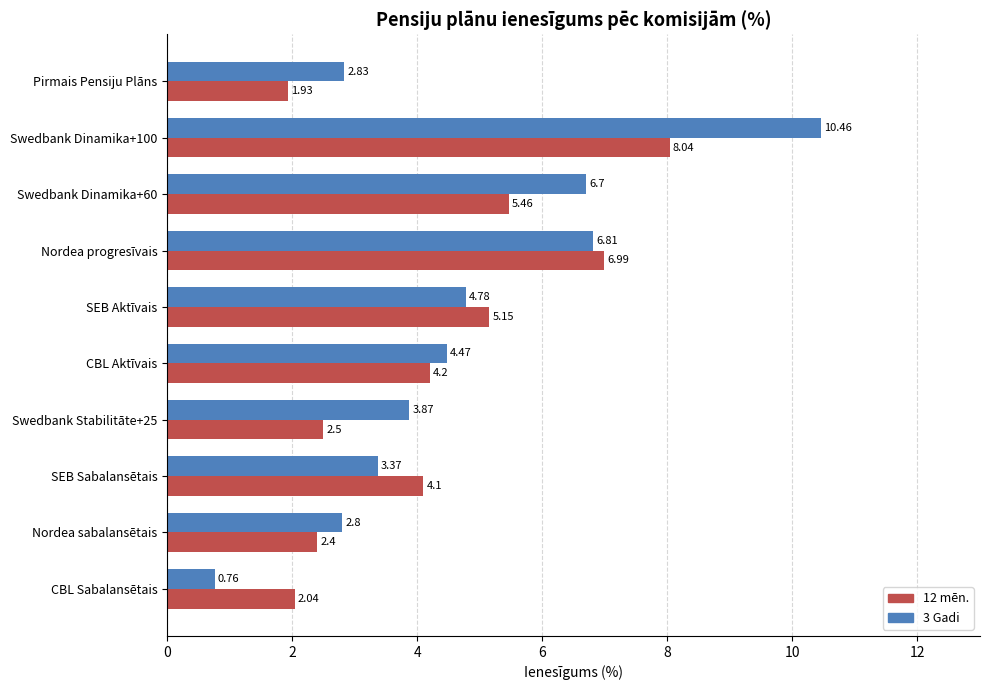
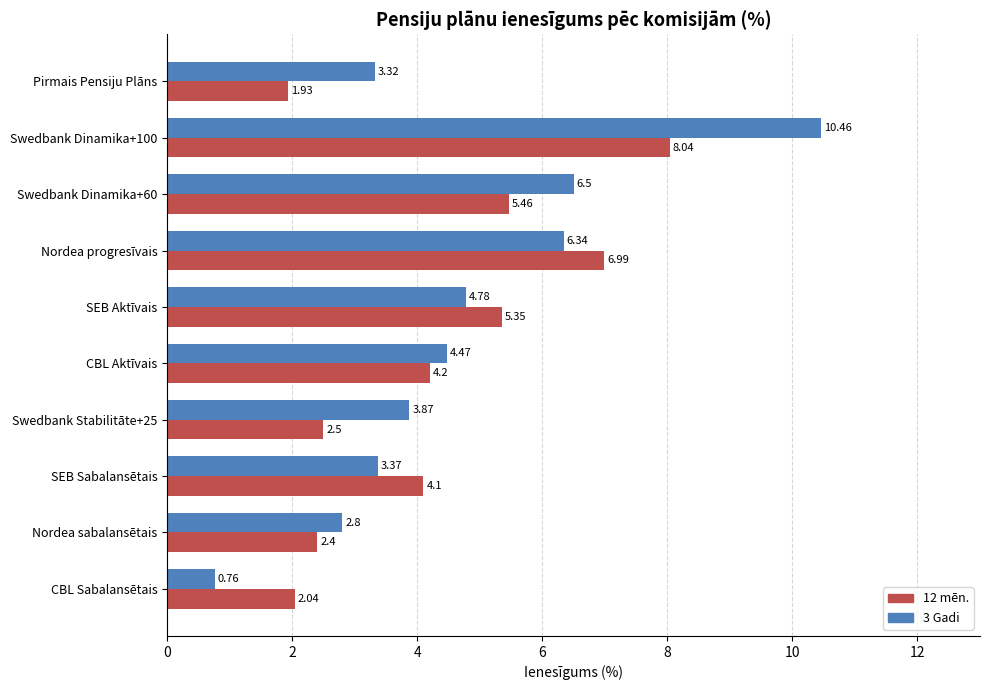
  {
    "12 mēn.": {
      "Pirmais Pensiju Plāns": 1.93,
      "Swedbank Dinamika+100": 8.04,
      "Swedbank Dinamika+60": 5.46,
      "Nordea progresīvais": 6.99,
-     "SEB Aktīvais": 5.15,
+     "SEB Aktīvais": 5.35,
      "CBL Aktīvais": 4.2,
      "Swedbank Stabilitāte+25": 2.5,
      "SEB Sabalansētais": 4.1,
      "Nordea sabalansētais": 2.4,
      "CBL Sabalansētais": 2.04
    },
    "3 Gadi": {
-     "Pirmais Pensiju Plāns": 2.83,
+     "Pirmais Pensiju Plāns": 3.32,
      "Swedbank Dinamika+100": 10.46,
-     "Swedbank Dinamika+60": 6.7,
-     "Nordea progresīvais": 6.81,
+     "Swedbank Dinamika+60": 6.5,
+     "Nordea progresīvais": 6.34,
      "SEB Aktīvais": 4.78,
      "CBL Aktīvais": 4.47,
      "Swedbank Stabilitāte+25": 3.87,
      "SEB Sabalansētais": 3.37,
      "Nordea sabalansētais": 2.8,
      "CBL Sabalansētais": 0.76
    }
  }
